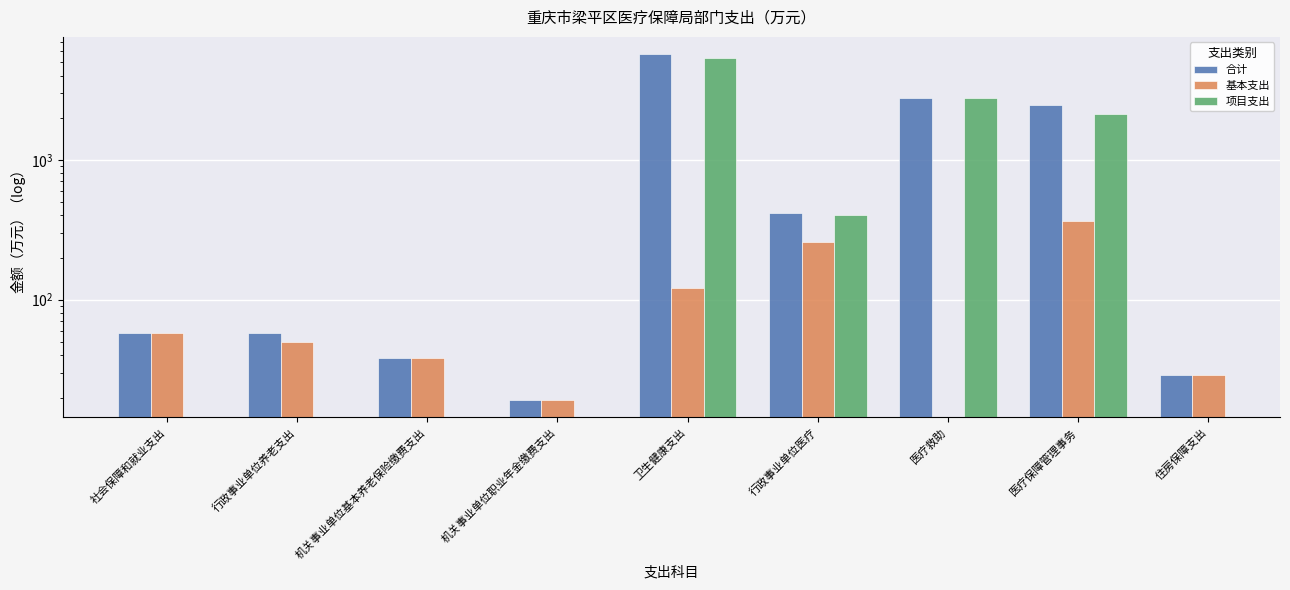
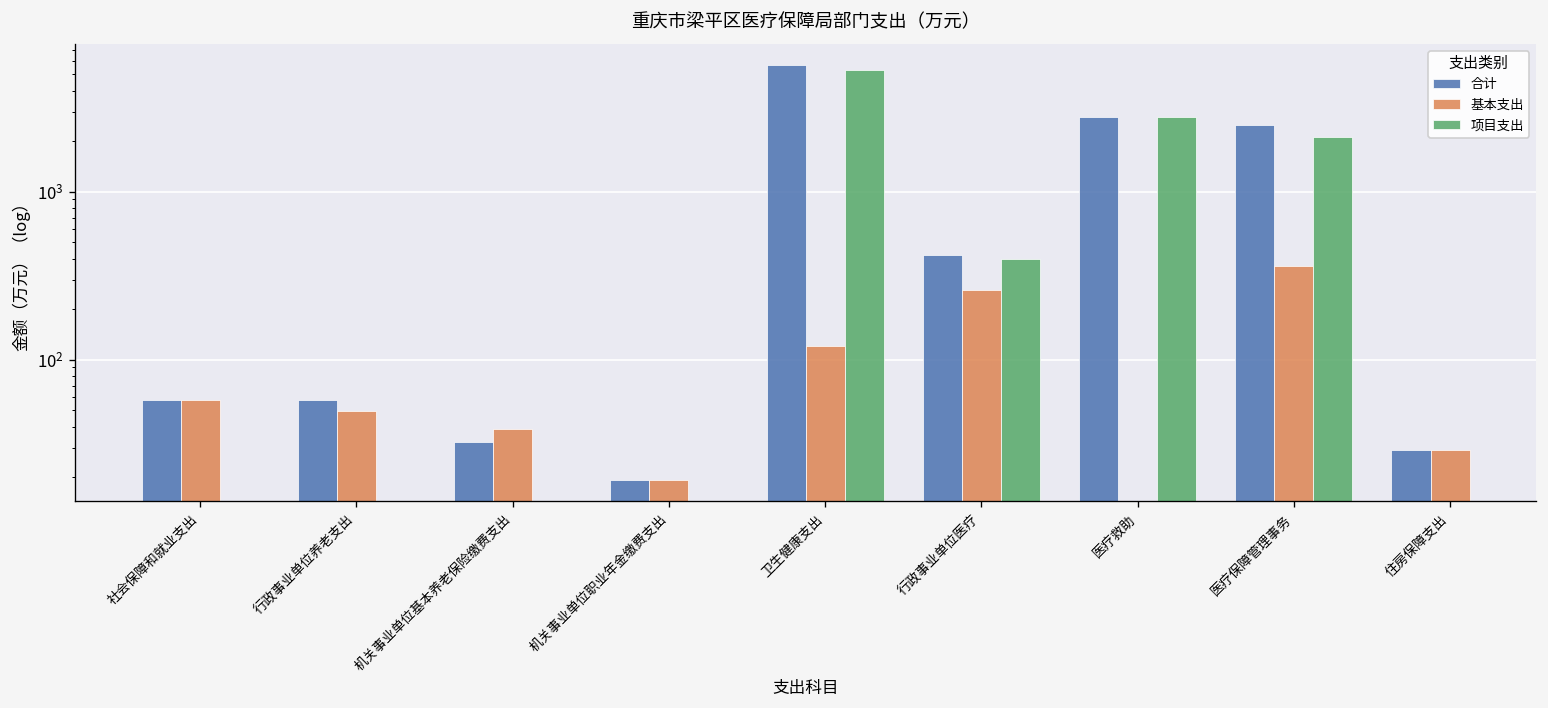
  {
    "合计": {
      "社会保障和就业支出": 58,
      "行政事业单位养老支出": 58,
-     "机关事业单位基本养老保险缴费支出": 38,
+     "机关事业单位基本养老保险缴费支出": 32,
      "机关事业单位职业年金缴费支出": 19,
      "卫生健康支出": 5700,
      "行政事业单位医疗": 420,
      "医疗救助": 2800,
      "医疗保障管理事务": 2500,
      "住房保障支出": 29
    },
    "基本支出": {
      "社会保障和就业支出": 58,
      "行政事业单位养老支出": 50,
      "机关事业单位基本养老保险缴费支出": 38,
      "机关事业单位职业年金缴费支出": 19,
      "卫生健康支出": 120,
      "行政事业单位医疗": 260,
      "医疗保障管理事务": 360,
      "住房保障支出": 29
    }
  }
